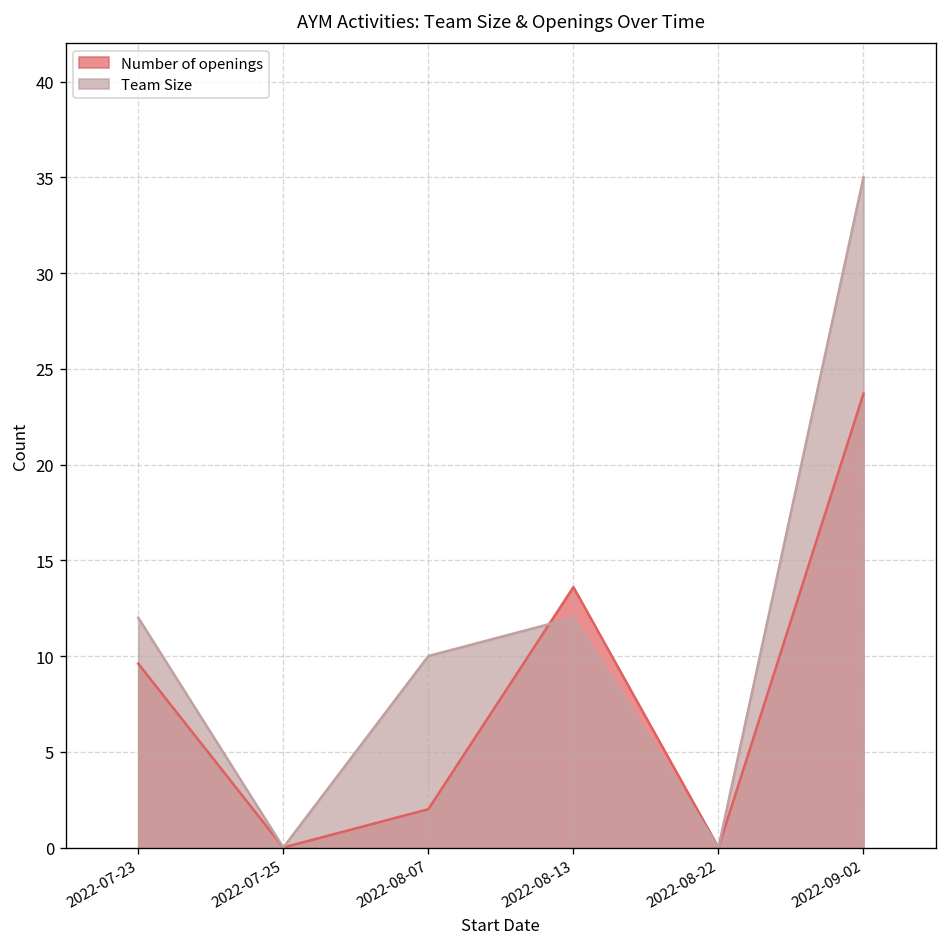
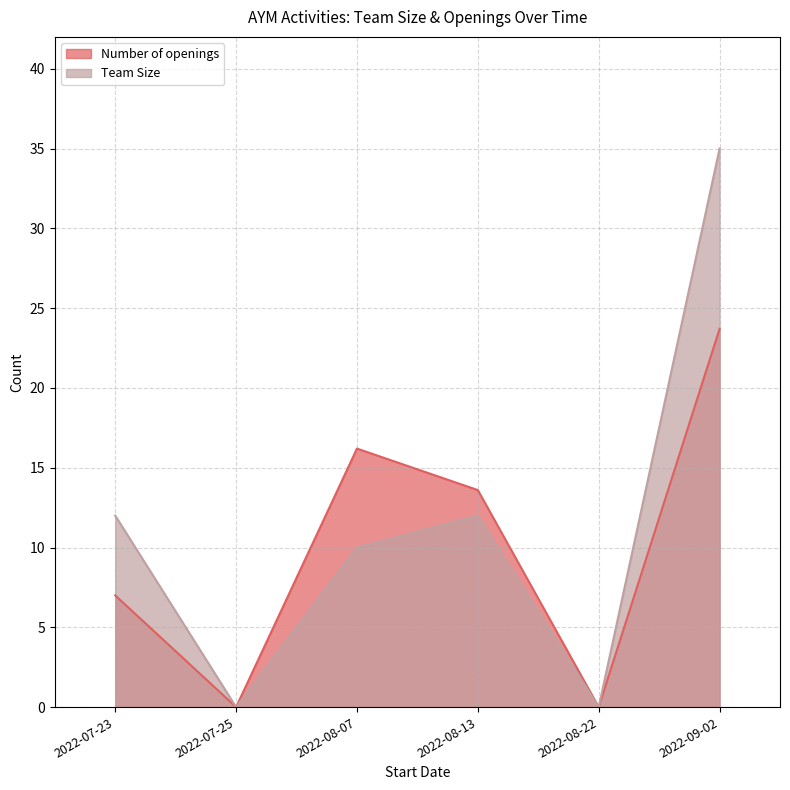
  {
    "Number of openings": {
-     "2022-07-23": 9.6,
-     "2022-08-07": 2.0,
+     "2022-07-23": 7.0,
+     "2022-08-07": 16.2,
      "2022-08-13": 13.6,
      "2022-09-02": 23.7
    },
    "Team Size": {
      "2022-07-23": 12.0,
      "2022-08-07": 10.0,
      "2022-08-13": 12.0,
      "2022-09-02": 35.0
    }
  }
